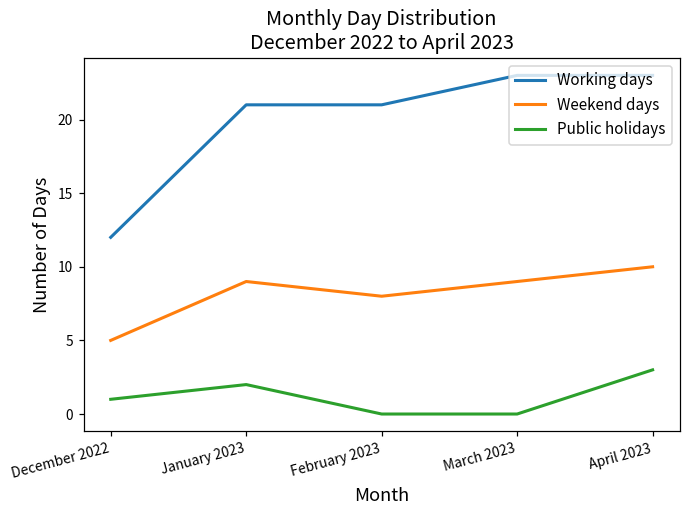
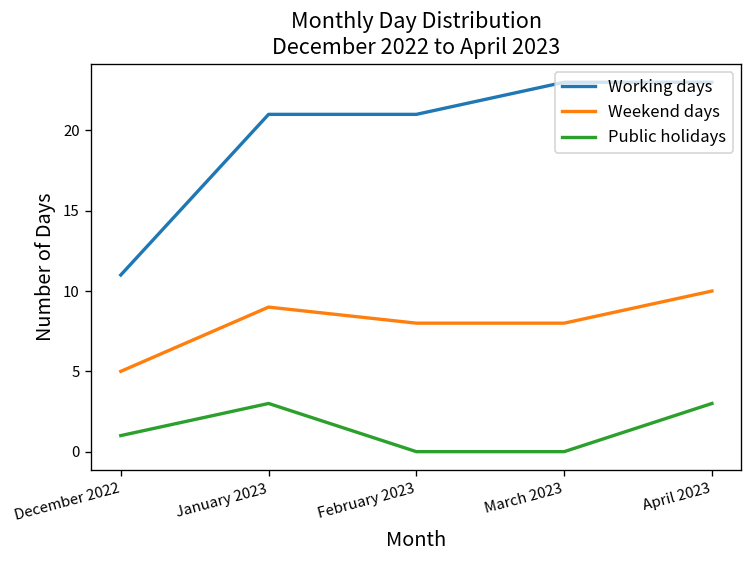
  {
    "Working days": {
-     "December 2022": 12,
+     "December 2022": 11,
      "January 2023": 21,
      "February 2023": 21
    },
    "Weekend days": {
      "December 2022": 5,
      "January 2023": 9,
      "February 2023": 8,
-     "March 2023": 9,
+     "March 2023": 8,
      "April 2023": 10
    },
    "Public holidays": {
      "December 2022": 1,
-     "January 2023": 2,
+     "January 2023": 3,
      "February 2023": 0,
      "March 2023": 0,
      "April 2023": 3
    }
  }
